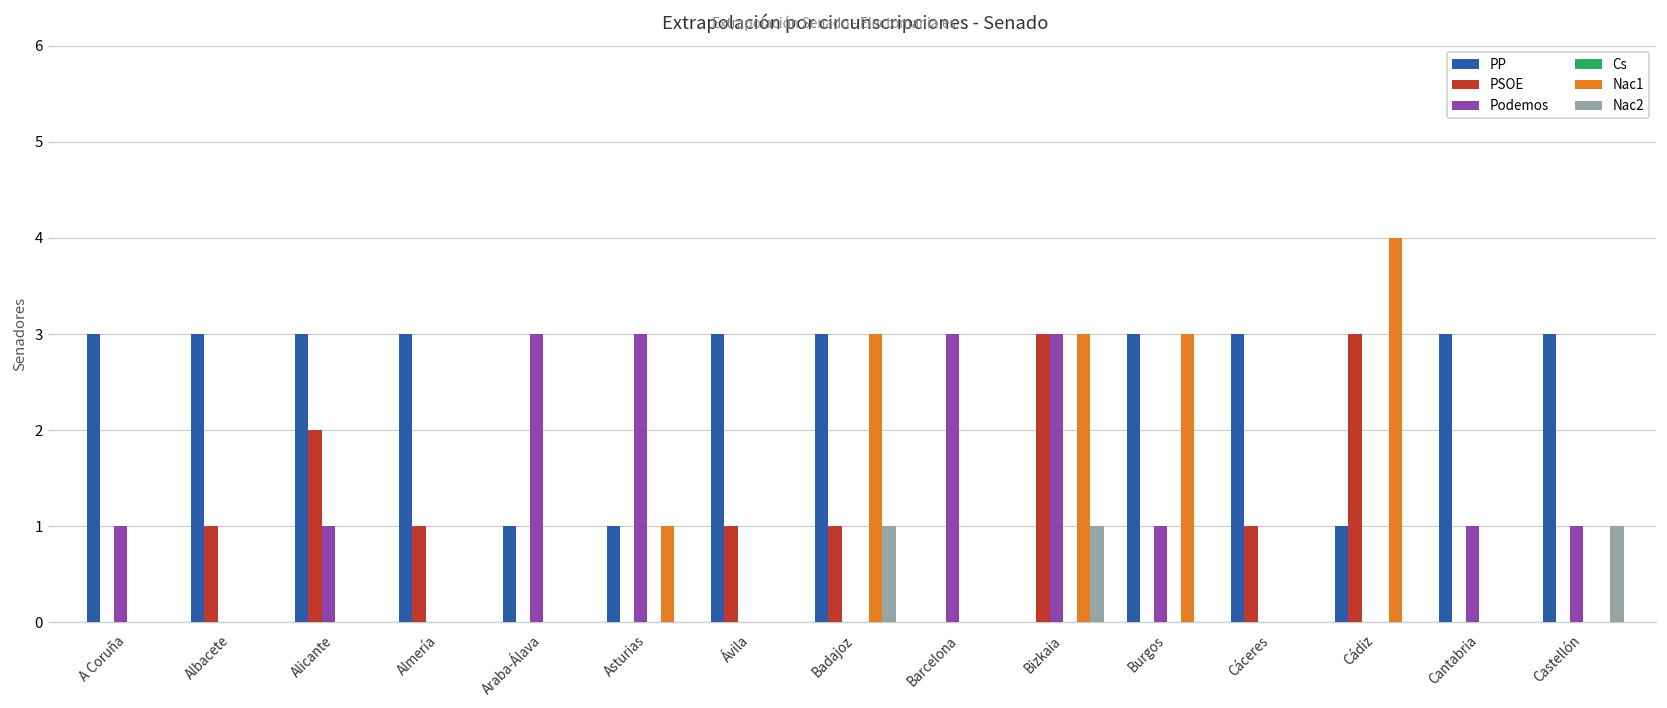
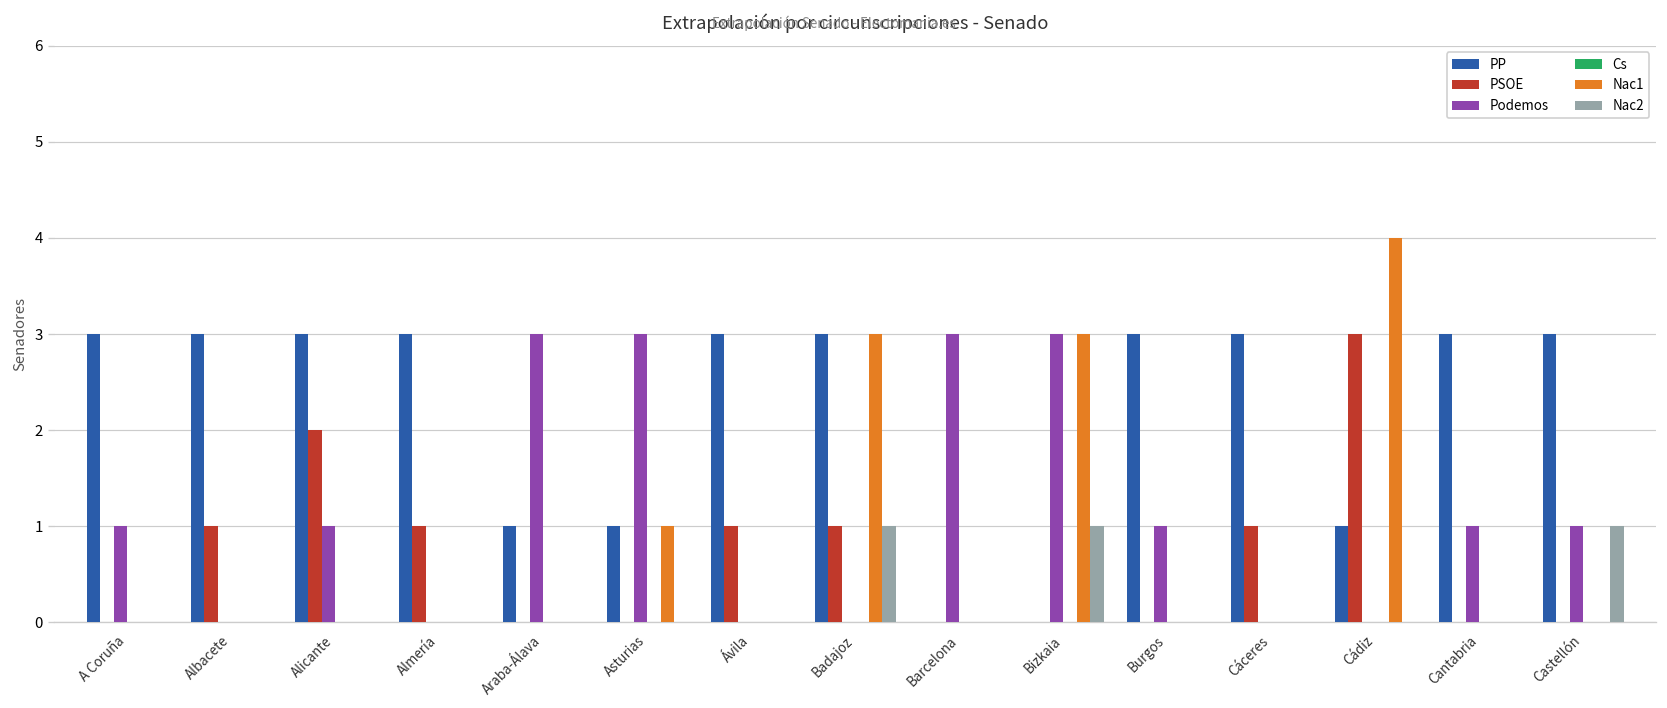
  {
    "PP": {
      "A Coruña": 3,
      "Albacete": 3,
      "Alicante": 3,
      "Almería": 3,
      "Araba-Álava": 1,
      "Asturias": 1,
      "Ávila": 3,
      "Badajoz": 3,
      "Barcelona": 0,
      "Bizkaia": 0,
      "Burgos": 3,
      "Cáceres": 3,
      "Cádiz": 1,
      "Cantabria": 3,
      "Castellón": 3
    },
    "PSOE": {
      "A Coruña": 0,
      "Albacete": 1,
      "Alicante": 2,
      "Almería": 1,
      "Araba-Álava": 0,
      "Asturias": 0,
      "Ávila": 1,
      "Badajoz": 1,
      "Barcelona": 0,
-     "Bizkaia": 3,
+     "Bizkaia": 0,
      "Burgos": 0,
      "Cáceres": 1,
      "Cádiz": 3,
      "Cantabria": 0,
      "Castellón": 0
    },
    "Podemos": {
      "A Coruña": 1,
      "Albacete": 0,
      "Alicante": 1,
      "Almería": 0,
      "Araba-Álava": 3,
      "Asturias": 3,
      "Ávila": 0,
      "Badajoz": 0,
      "Barcelona": 3,
      "Bizkaia": 3,
      "Burgos": 1,
      "Cáceres": 0,
      "Cádiz": 0,
      "Cantabria": 1,
      "Castellón": 1
    },
    "Cs": {
      "A Coruña": 0,
      "Albacete": 0,
      "Alicante": 0,
      "Almería": 0,
      "Araba-Álava": 0,
      "Asturias": 0,
      "Ávila": 0,
      "Badajoz": 0,
      "Barcelona": 0,
      "Bizkaia": 0,
      "Burgos": 0,
      "Cáceres": 0,
      "Cádiz": 0,
      "Cantabria": 0,
      "Castellón": 0
    },
    "Nac1": {
      "A Coruña": 0,
      "Albacete": 0,
      "Alicante": 0,
      "Almería": 0,
      "Araba-Álava": 0,
      "Asturias": 1,
      "Ávila": 0,
      "Badajoz": 3,
      "Barcelona": 0,
      "Bizkaia": 3,
-     "Burgos": 3,
+     "Burgos": 0,
      "Cáceres": 0,
      "Cádiz": 4,
      "Cantabria": 0,
      "Castellón": 0
    },
    "Nac2": {
      "A Coruña": 0,
      "Albacete": 0,
      "Alicante": 0,
      "Almería": 0,
      "Araba-Álava": 0,
      "Asturias": 0,
      "Ávila": 0,
      "Badajoz": 1,
      "Barcelona": 0,
      "Bizkaia": 1,
      "Burgos": 0,
      "Cáceres": 0,
      "Cádiz": 0,
      "Cantabria": 0,
      "Castellón": 1
    }
  }
